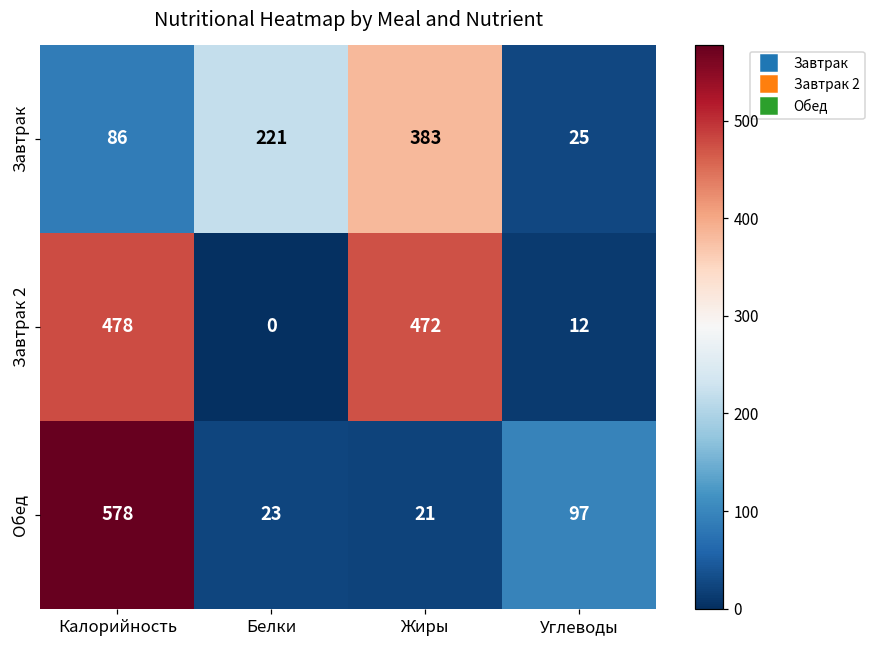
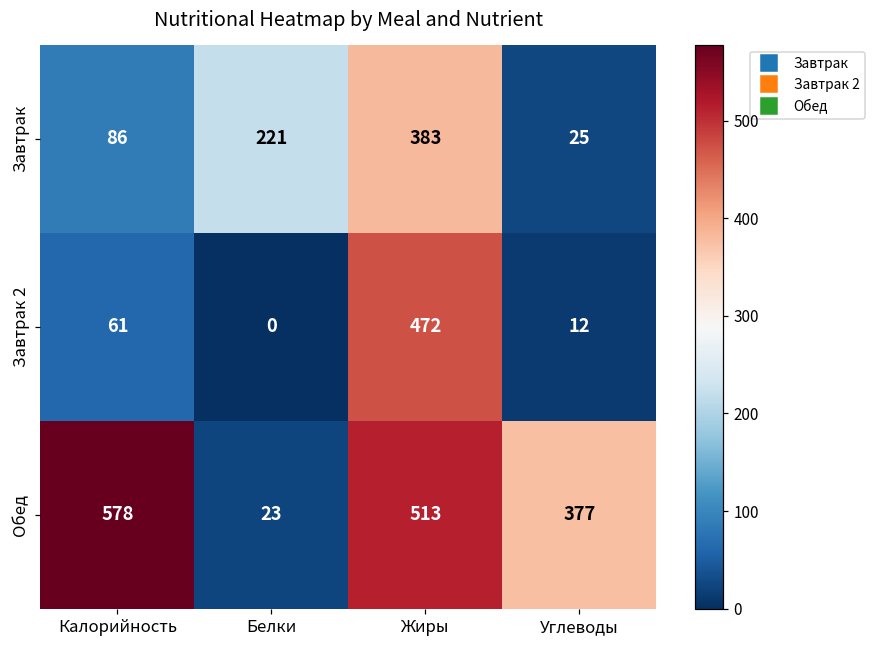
  {
    "Завтрак": {
      "Калорийность": 86,
      "Белки": 221,
      "Жиры": 383,
      "Углеводы": 25
    },
    "Завтрак 2": {
-     "Калорийность": 478,
+     "Калорийность": 61,
      "Белки": 0,
      "Жиры": 472,
      "Углеводы": 12
    },
    "Обед": {
      "Калорийность": 578,
      "Белки": 23,
-     "Жиры": 21,
-     "Углеводы": 97
+     "Жиры": 513,
+     "Углеводы": 377
    }
  }
